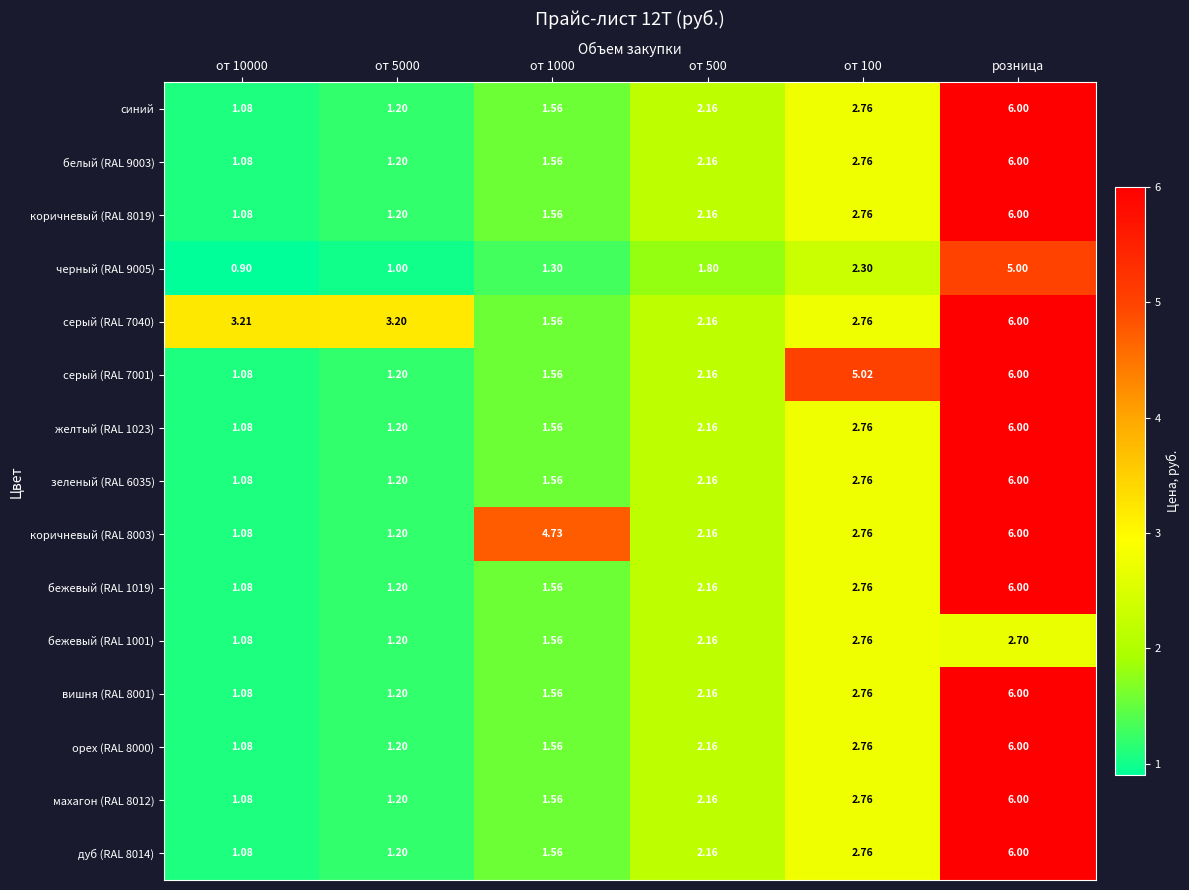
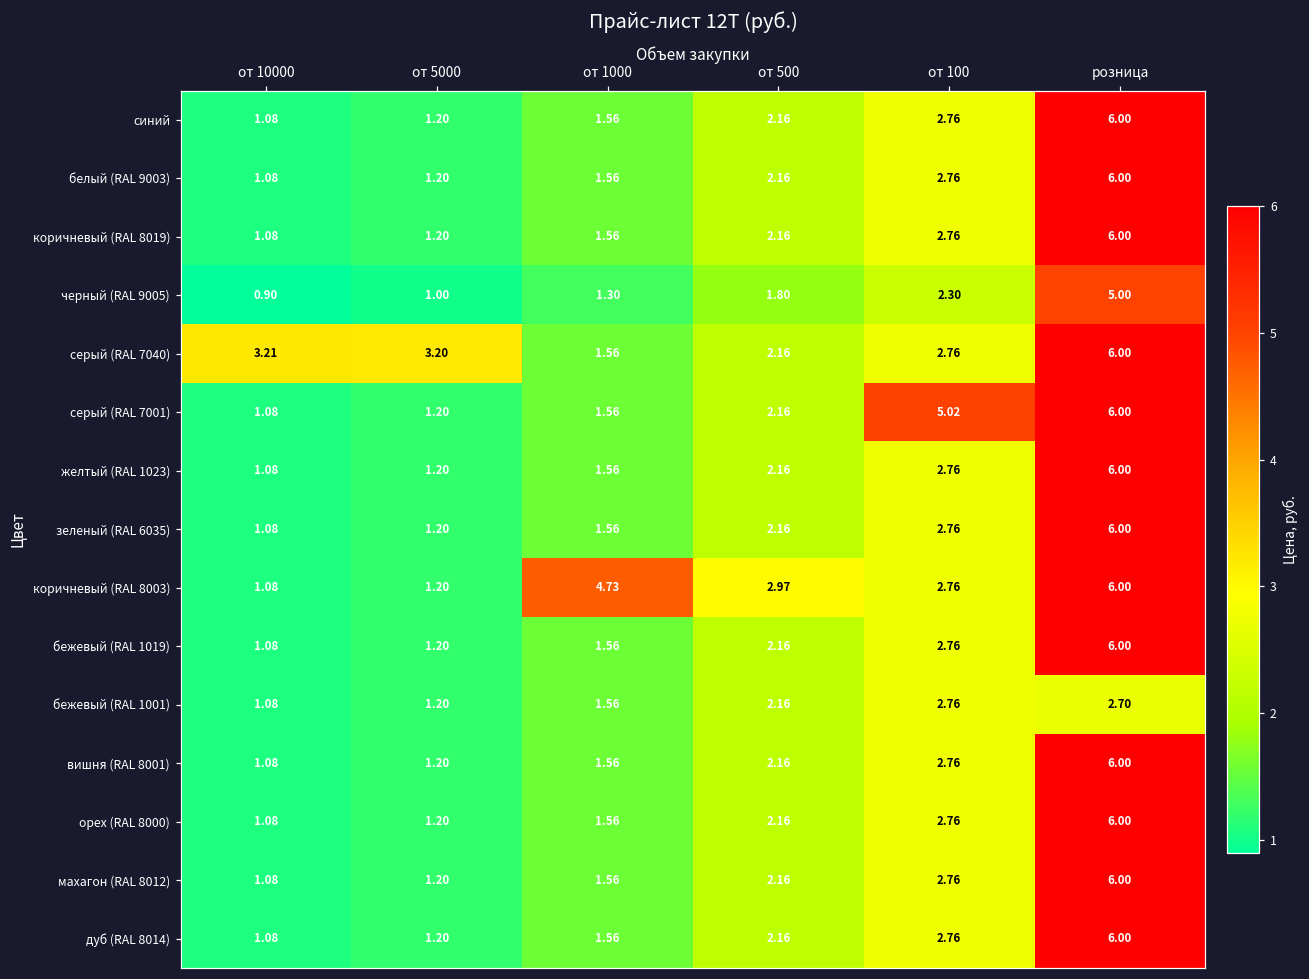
  {
    "синий": {
      "от 10000": 1.08,
      "от 5000": 1.20,
      "от 1000": 1.56,
      "от 500": 2.16,
      "от 100": 2.76,
      "розница": 6.00
    },
    "белый (RAL 9003)": {
      "от 10000": 1.08,
      "от 5000": 1.20,
      "от 1000": 1.56,
      "от 500": 2.16,
      "от 100": 2.76,
      "розница": 6.00
    },
    "коричневый (RAL 8019)": {
      "от 10000": 1.08,
      "от 5000": 1.20,
      "от 1000": 1.56,
      "от 500": 2.16,
      "от 100": 2.76,
      "розница": 6.00
    },
    "черный (RAL 9005)": {
      "от 10000": 0.90,
      "от 5000": 1.00,
      "от 1000": 1.30,
      "от 500": 1.80,
      "от 100": 2.30,
      "розница": 5.00
    },
    "серый (RAL 7040)": {
      "от 10000": 3.21,
      "от 5000": 3.20,
      "от 1000": 1.56,
      "от 500": 2.16,
      "от 100": 2.76,
      "розница": 6.00
    },
    "серый (RAL 7001)": {
      "от 10000": 1.08,
      "от 5000": 1.20,
      "от 1000": 1.56,
      "от 500": 2.16,
      "от 100": 5.02,
      "розница": 6.00
    },
    "желтый (RAL 1023)": {
      "от 10000": 1.08,
      "от 5000": 1.20,
      "от 1000": 1.56,
      "от 500": 2.16,
      "от 100": 2.76,
      "розница": 6.00
    },
    "зеленый (RAL 6035)": {
      "от 10000": 1.08,
      "от 5000": 1.20,
      "от 1000": 1.56,
      "от 500": 2.16,
      "от 100": 2.76,
      "розница": 6.00
    },
    "коричневый (RAL 8003)": {
      "от 10000": 1.08,
      "от 5000": 1.20,
      "от 1000": 4.73,
-     "от 500": 2.16,
+     "от 500": 2.97,
      "от 100": 2.76,
      "розница": 6.00
    },
    "бежевый (RAL 1019)": {
      "от 10000": 1.08,
      "от 5000": 1.20,
      "от 1000": 1.56,
      "от 500": 2.16,
      "от 100": 2.76,
      "розница": 6.00
    },
    "бежевый (RAL 1001)": {
      "от 10000": 1.08,
      "от 5000": 1.20,
      "от 1000": 1.56,
      "от 500": 2.16,
      "от 100": 2.76,
      "розница": 2.70
    },
    "вишня (RAL 8001)": {
      "от 10000": 1.08,
      "от 5000": 1.20,
      "от 1000": 1.56,
      "от 500": 2.16,
      "от 100": 2.76,
      "розница": 6.00
    },
    "орех (RAL 8000)": {
      "от 10000": 1.08,
      "от 5000": 1.20,
      "от 1000": 1.56,
      "от 500": 2.16,
      "от 100": 2.76,
      "розница": 6.00
    },
    "махагон (RAL 8012)": {
      "от 10000": 1.08,
      "от 5000": 1.20,
      "от 1000": 1.56,
      "от 500": 2.16,
      "от 100": 2.76,
      "розница": 6.00
    },
    "дуб (RAL 8014)": {
      "от 10000": 1.08,
      "от 5000": 1.20,
      "от 1000": 1.56,
      "от 500": 2.16,
      "от 100": 2.76,
      "розница": 6.00
    }
  }
